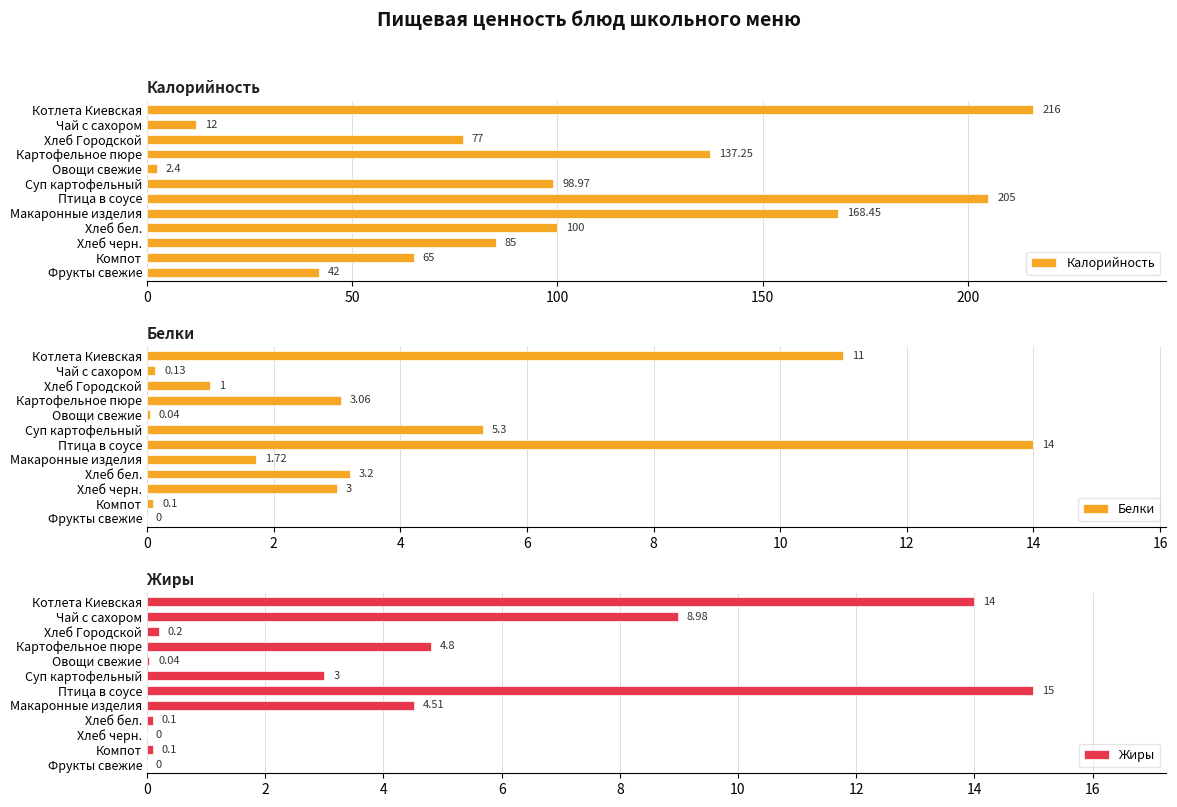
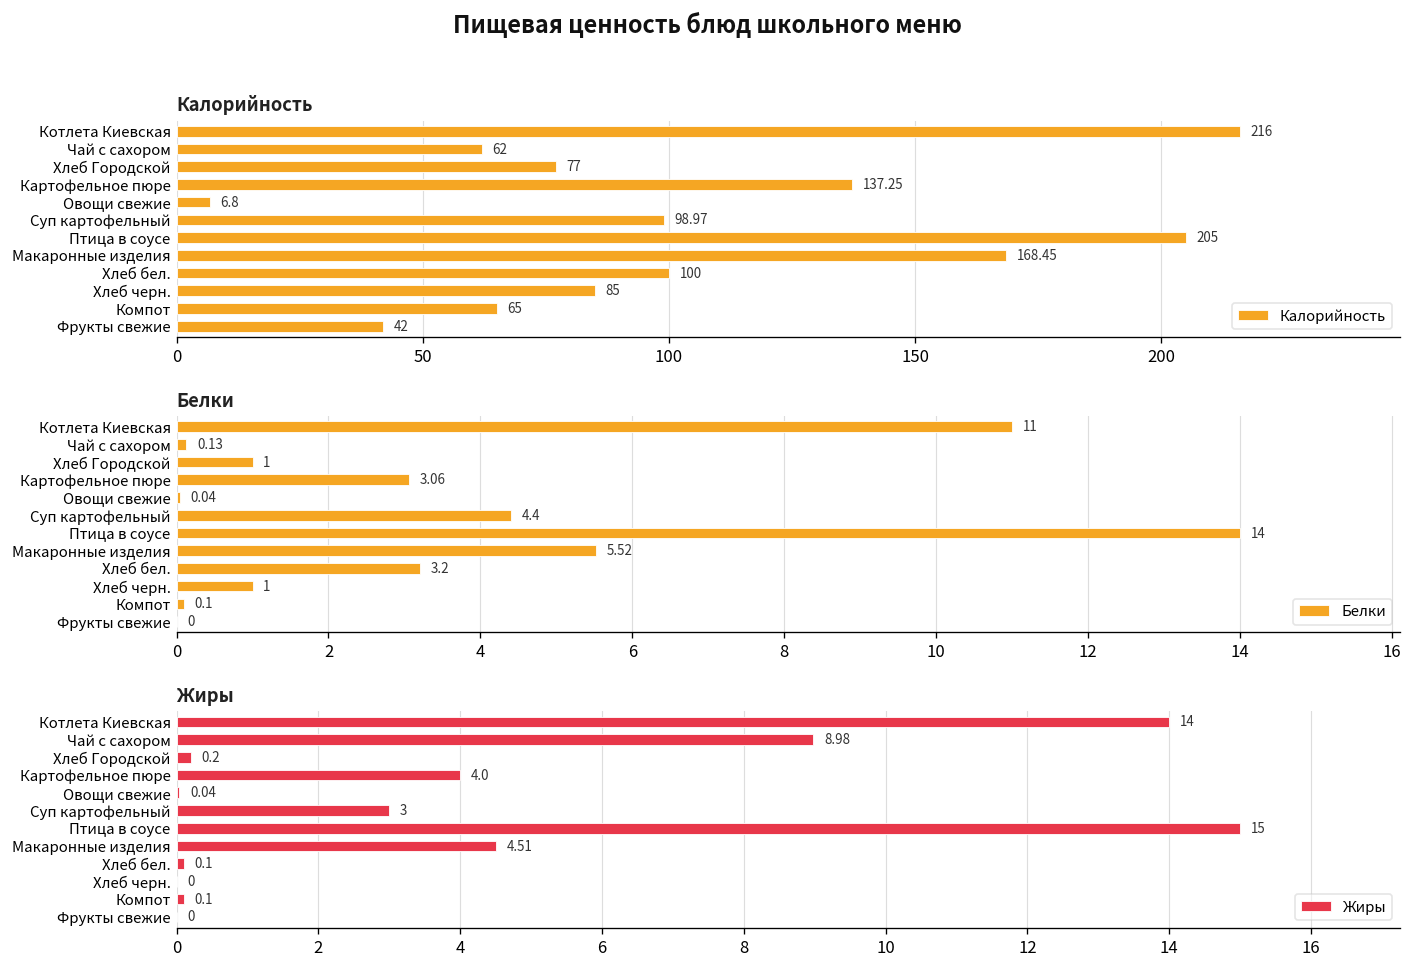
  {
    "Калорийность": {
      "Котлета Киевская": 216,
-     "Чай с сахором": 12,
+     "Чай с сахором": 62,
      "Хлеб Городской": 77,
      "Картофельное пюре": 137.25,
-     "Овощи свежие": 2.4,
+     "Овощи свежие": 6.8,
      "Суп картофельный": 98.97,
      "Птица в соусе": 205,
      "Макаронные изделия": 168.45,
      "Хлеб бел.": 100,
      "Хлеб черн.": 85,
      "Компот": 65,
      "Фрукты свежие": 42
    },
    "Белки": {
      "Котлета Киевская": 11,
      "Чай с сахором": 0.13,
      "Хлеб Городской": 1,
      "Картофельное пюре": 3.06,
      "Овощи свежие": 0.04,
-     "Суп картофельный": 5.3,
+     "Суп картофельный": 4.4,
      "Птица в соусе": 14,
-     "Макаронные изделия": 1.72,
+     "Макаронные изделия": 5.52,
      "Хлеб бел.": 3.2,
-     "Хлеб черн.": 3,
+     "Хлеб черн.": 1,
      "Компот": 0.1,
      "Фрукты свежие": 0
    },
    "Жиры": {
      "Котлета Киевская": 14,
      "Чай с сахором": 8.98,
      "Хлеб Городской": 0.2,
-     "Картофельное пюре": 4.8,
+     "Картофельное пюре": 4.0,
      "Овощи свежие": 0.04,
      "Суп картофельный": 3,
      "Птица в соусе": 15,
      "Макаронные изделия": 4.51,
      "Хлеб бел.": 0.1,
      "Хлеб черн.": 0,
      "Компот": 0.1,
      "Фрукты свежие": 0
    }
  }
